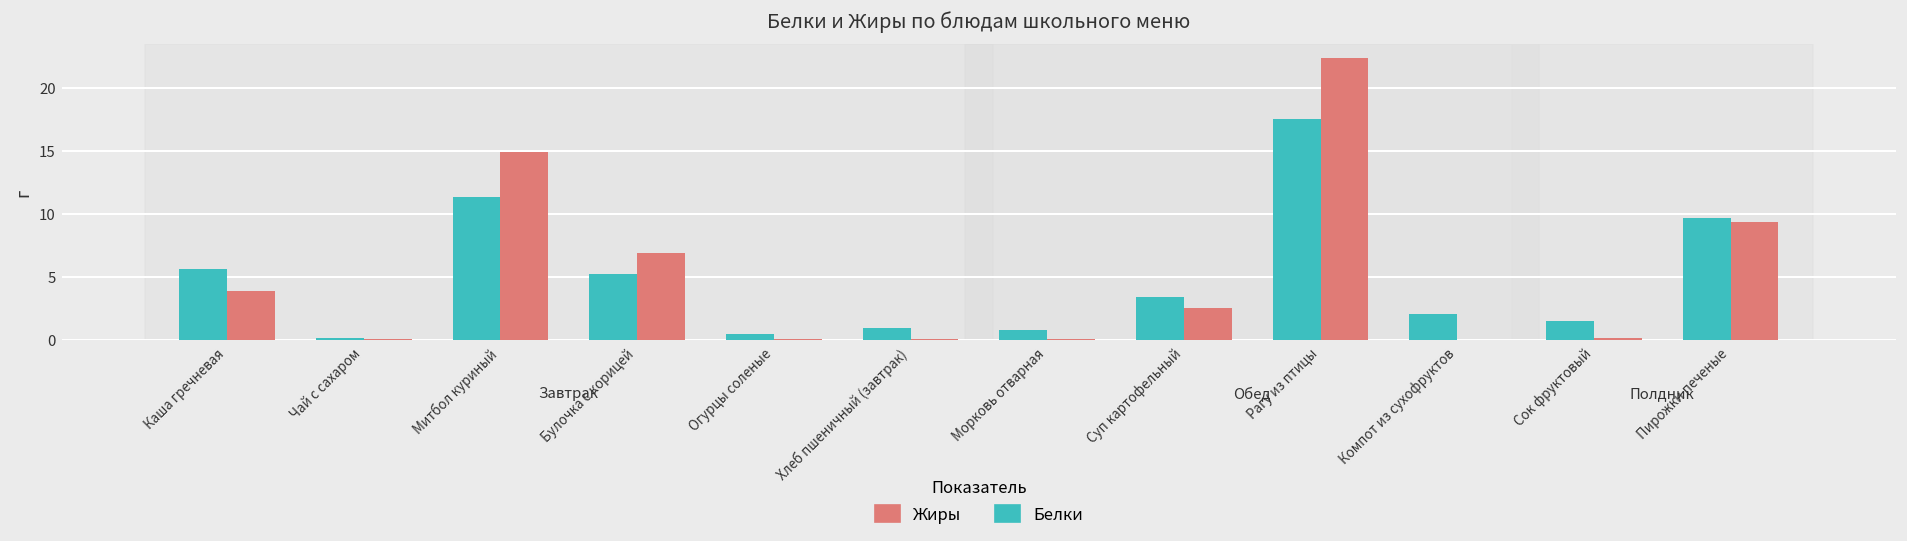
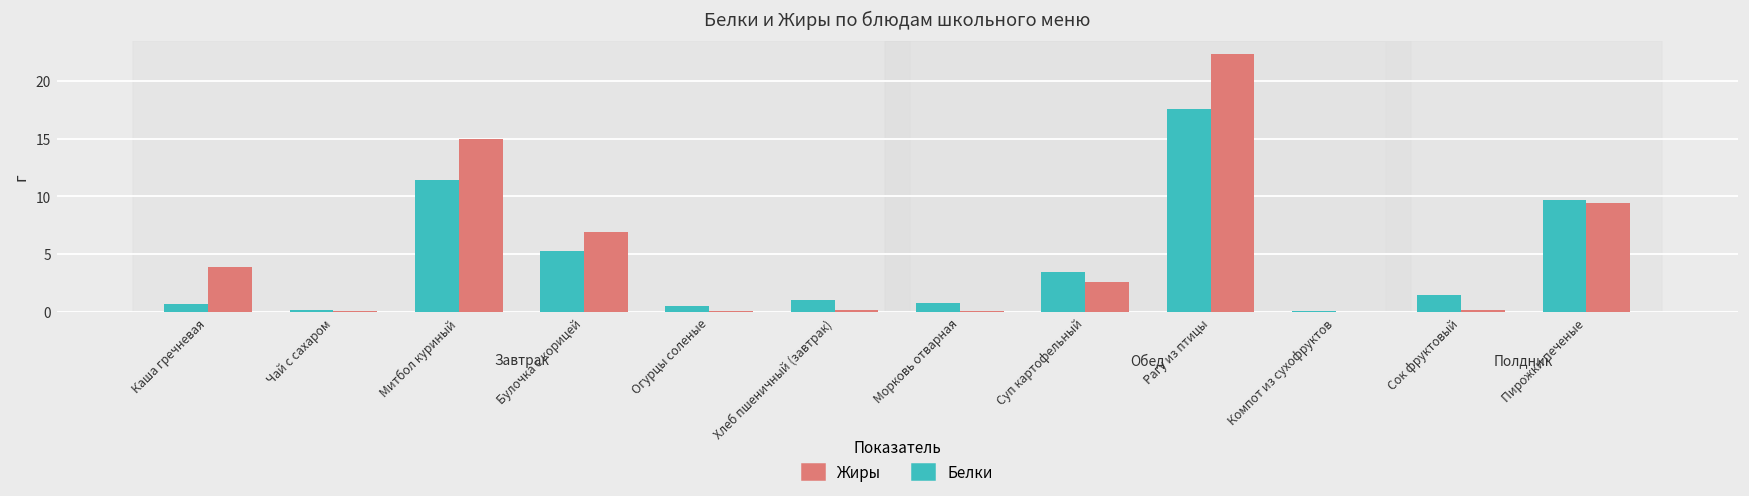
  {
    "Белки": {
-     "Каша гречневая": 5.6,
+     "Каша гречневая": 0.7,
      "Митбол куриный": 11.4,
      "Булочка с корицей": 5.3,
      "Огурцы соленые": 0.5,
      "Хлеб пшеничный (завтрак)": 1.0,
      "Морковь отварная": 0.8,
      "Суп картофельный": 3.4,
      "Рагу из птицы": 17.6,
-     "Компот из сухофруктов": 2.1,
+     "Компот из сухофруктов": 0.1,
      "Сок фруктовый": 1.5,
      "Пирожки печеные": 9.7
    },
    "Жиры": {
      "Каша гречневая": 3.9,
      "Митбол куриный": 14.9,
      "Булочка с корицей": 6.9,
      "Суп картофельный": 2.6,
      "Рагу из птицы": 22.4,
      "Компот из сухофруктов": 0.0,
      "Пирожки печеные": 9.4
    }
  }
